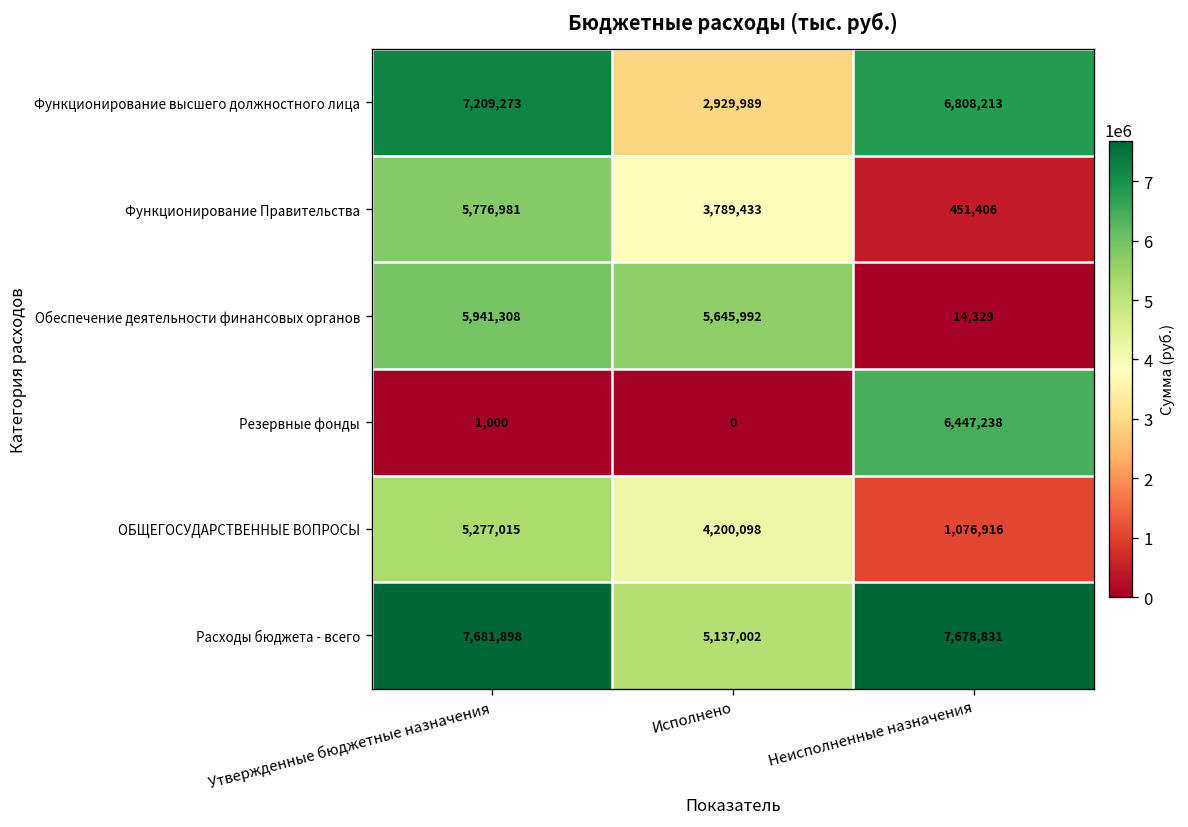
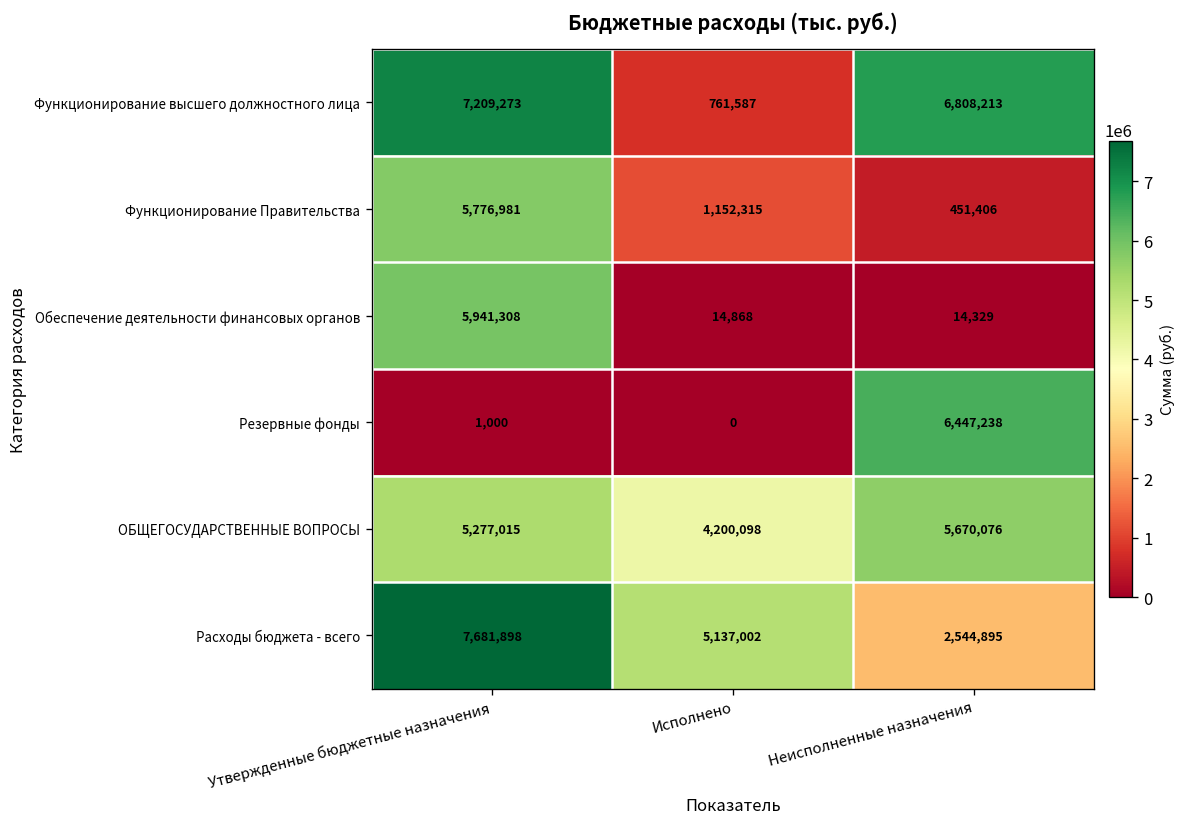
  {
    "Функционирование высшего должностного лица": {
      "Утвержденные бюджетные назначения": "7,209,273",
-     "Исполнено": "2,929,989",
+     "Исполнено": "761,587",
      "Неисполненные назначения": "6,808,213"
    },
    "Функционирование Правительства": {
      "Утвержденные бюджетные назначения": "5,776,981",
-     "Исполнено": "3,789,433",
+     "Исполнено": "1,152,315",
      "Неисполненные назначения": "451,406"
    },
    "Обеспечение деятельности финансовых органов": {
      "Утвержденные бюджетные назначения": "5,941,308",
-     "Исполнено": "5,645,992",
+     "Исполнено": "14,868",
      "Неисполненные назначения": "14,329"
    },
    "Резервные фонды": {
      "Утвержденные бюджетные назначения": "1,000",
      "Исполнено": "0",
      "Неисполненные назначения": "6,447,238"
    },
    "ОБЩЕГОСУДАРСТВЕННЫЕ ВОПРОСЫ": {
      "Утвержденные бюджетные назначения": "5,277,015",
      "Исполнено": "4,200,098",
-     "Неисполненные назначения": "1,076,916"
+     "Неисполненные назначения": "5,670,076"
    },
    "Расходы бюджета - всего": {
      "Утвержденные бюджетные назначения": "7,681,898",
      "Исполнено": "5,137,002",
-     "Неисполненные назначения": "7,678,831"
+     "Неисполненные назначения": "2,544,895"
    }
  }
